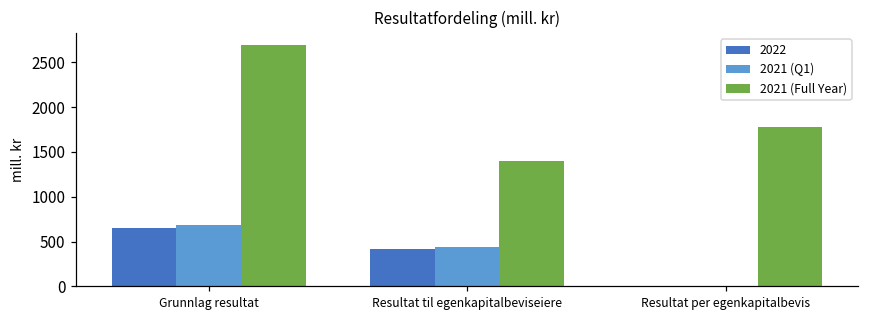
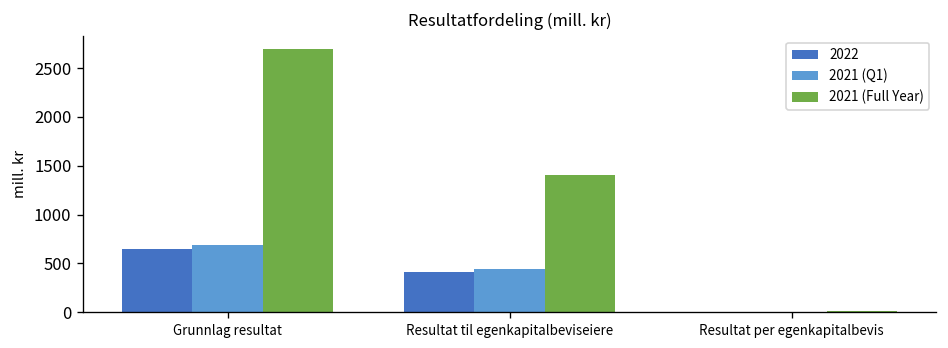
  {
    "2021 (Full Year)": {
      "Grunnlag resultat": 2700,
      "Resultat til egenkapitalbeviseiere": 1400,
-     "Resultat per egenkapitalbevis": 1800
+     "Resultat per egenkapitalbevis": 0
    }
  }
